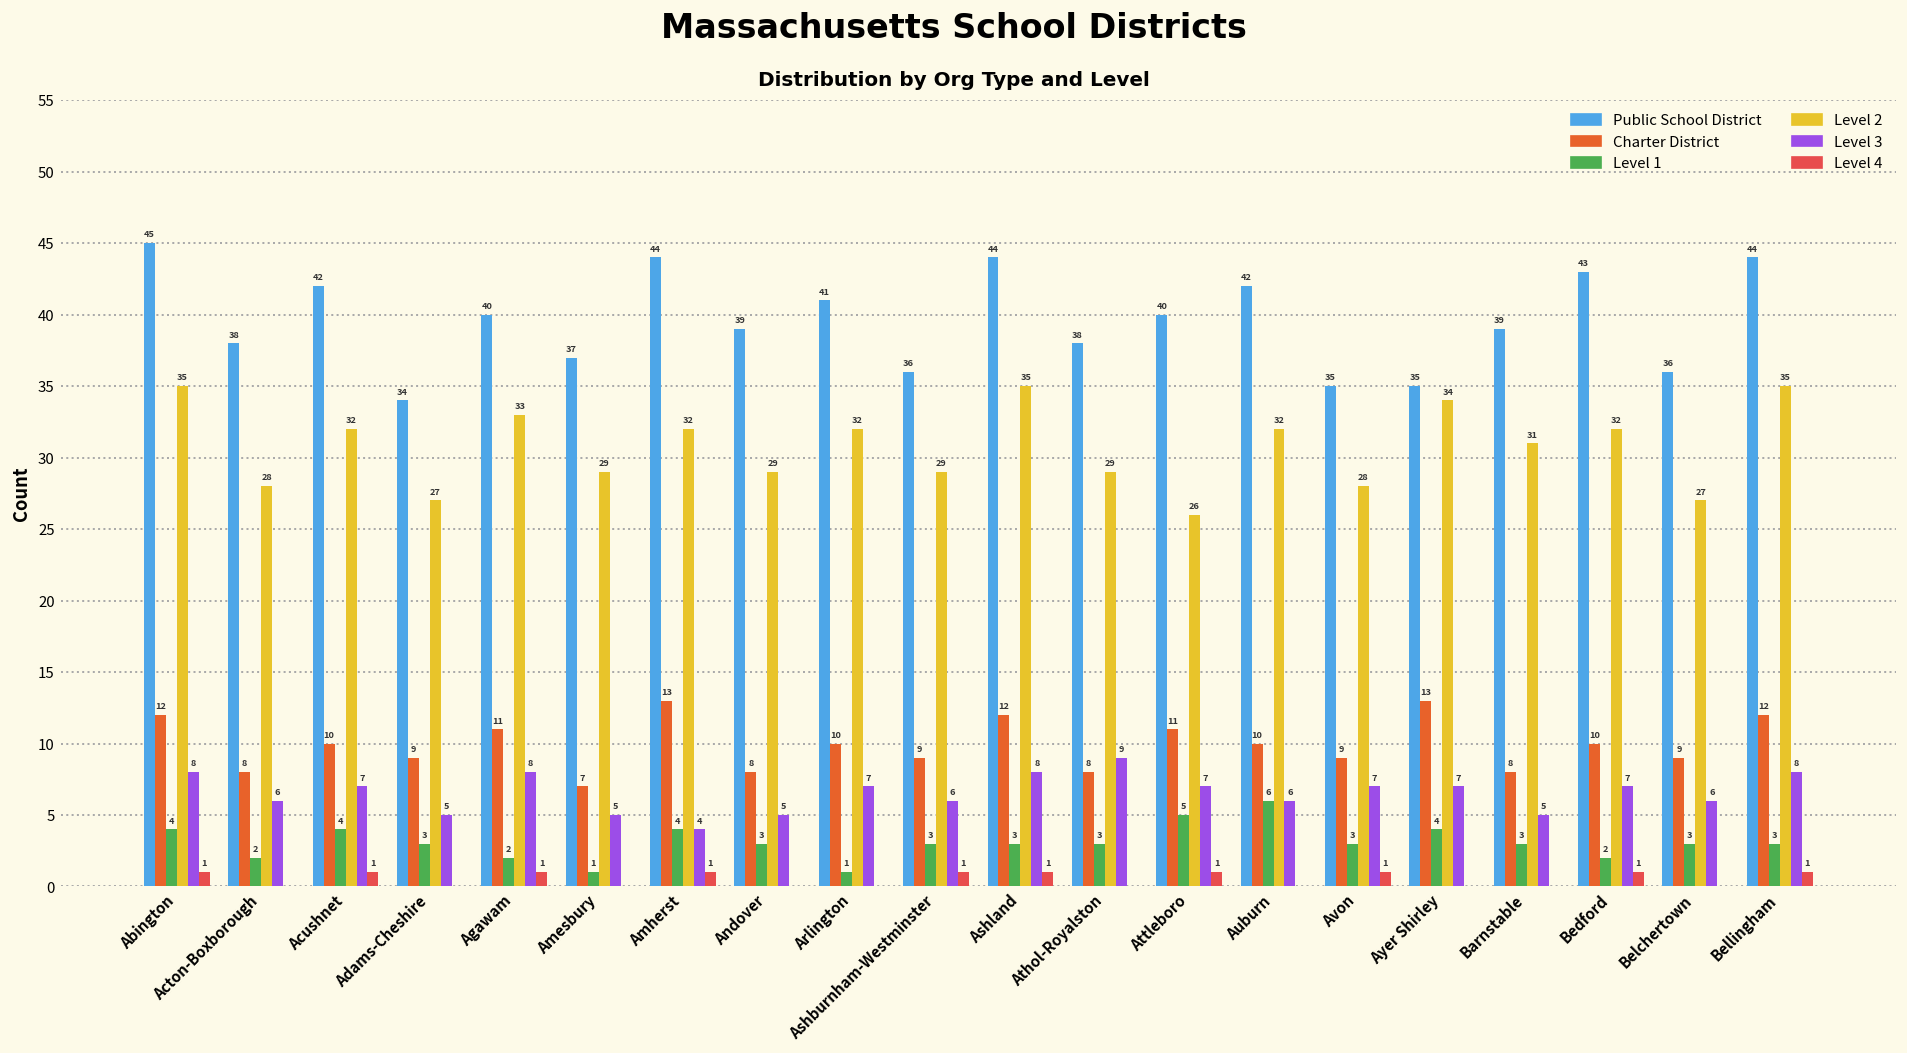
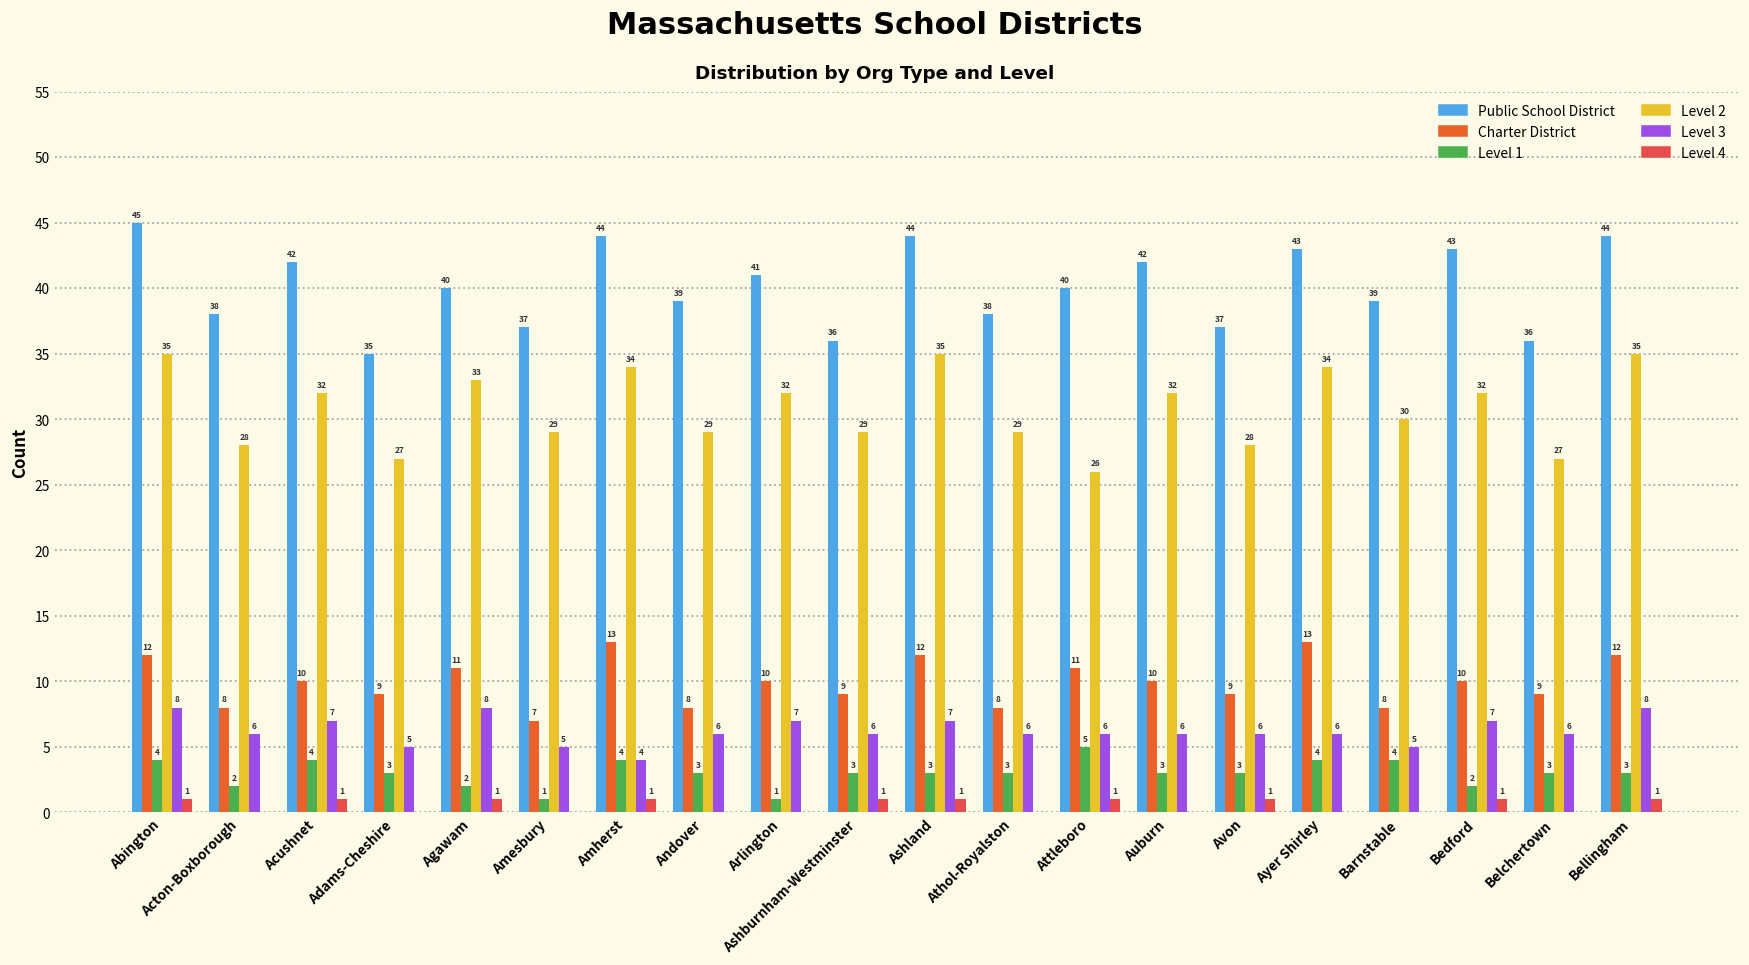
  {
    "Public School District": {
      "Abington": 45,
      "Acton-Boxborough": 38,
      "Acushnet": 42,
-     "Adams-Cheshire": 34,
+     "Adams-Cheshire": 35,
      "Agawam": 40,
      "Amesbury": 37,
      "Amherst": 44,
      "Andover": 39,
      "Arlington": 41,
      "Ashburnham-Westminster": 36,
      "Ashland": 44,
      "Athol-Royalston": 38,
      "Attleboro": 40,
      "Auburn": 42,
-     "Avon": 35,
-     "Ayer Shirley": 35,
+     "Avon": 37,
+     "Ayer Shirley": 43,
      "Barnstable": 39,
      "Bedford": 43,
      "Belchertown": 36,
      "Bellingham": 44
    },
    "Level 1": {
      "Abington": 4,
      "Acton-Boxborough": 2,
      "Acushnet": 4,
      "Adams-Cheshire": 3,
      "Agawam": 2,
      "Amesbury": 1,
      "Amherst": 4,
      "Andover": 3,
      "Arlington": 1,
      "Ashburnham-Westminster": 3,
      "Ashland": 3,
      "Athol-Royalston": 3,
      "Attleboro": 5,
-     "Auburn": 6,
+     "Auburn": 3,
      "Avon": 3,
      "Ayer Shirley": 4,
-     "Barnstable": 3,
+     "Barnstable": 4,
      "Bedford": 2,
      "Belchertown": 3,
      "Bellingham": 3
    },
    "Level 2": {
      "Abington": 35,
      "Acton-Boxborough": 28,
      "Acushnet": 32,
      "Adams-Cheshire": 27,
      "Agawam": 33,
      "Amesbury": 29,
-     "Amherst": 32,
+     "Amherst": 34,
      "Andover": 29,
      "Arlington": 32,
      "Ashburnham-Westminster": 29,
      "Ashland": 35,
      "Athol-Royalston": 29,
      "Attleboro": 26,
      "Auburn": 32,
      "Avon": 28,
      "Ayer Shirley": 34,
-     "Barnstable": 31,
+     "Barnstable": 30,
      "Bedford": 32,
      "Belchertown": 27,
      "Bellingham": 35
    },
    "Level 3": {
      "Abington": 8,
      "Acton-Boxborough": 6,
      "Acushnet": 7,
      "Adams-Cheshire": 5,
      "Agawam": 8,
      "Amesbury": 5,
      "Amherst": 4,
-     "Andover": 5,
+     "Andover": 6,
      "Arlington": 7,
      "Ashburnham-Westminster": 6,
-     "Ashland": 8,
-     "Athol-Royalston": 9,
-     "Attleboro": 7,
+     "Ashland": 7,
+     "Athol-Royalston": 6,
+     "Attleboro": 6,
      "Auburn": 6,
-     "Avon": 7,
-     "Ayer Shirley": 7,
+     "Avon": 6,
+     "Ayer Shirley": 6,
      "Barnstable": 5,
      "Bedford": 7,
      "Belchertown": 6,
      "Bellingham": 8
    }
  }
